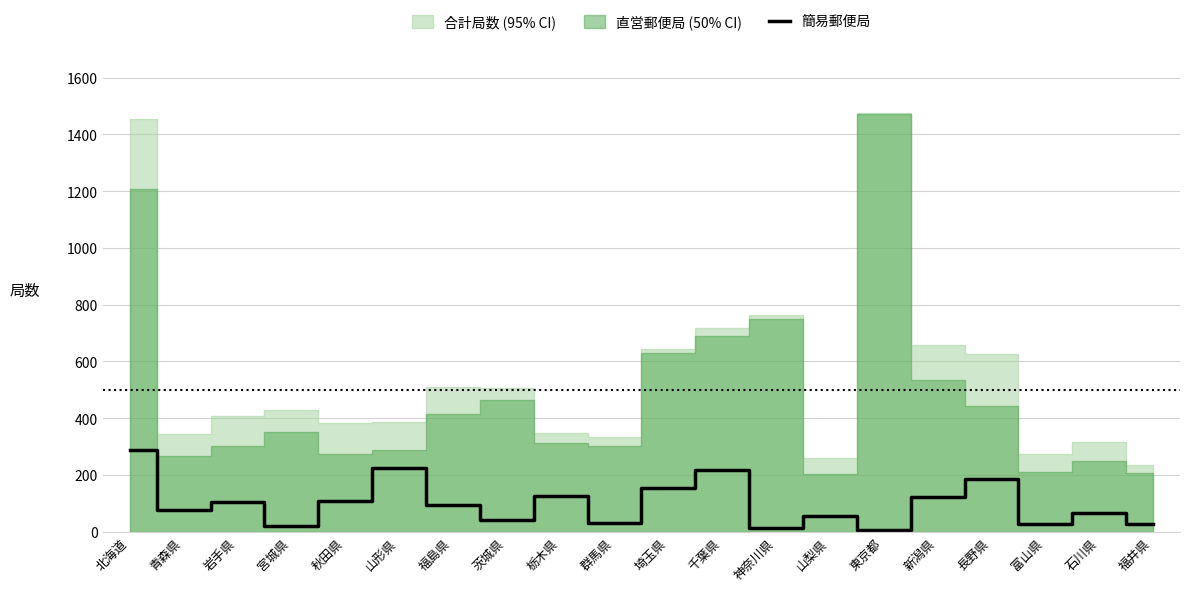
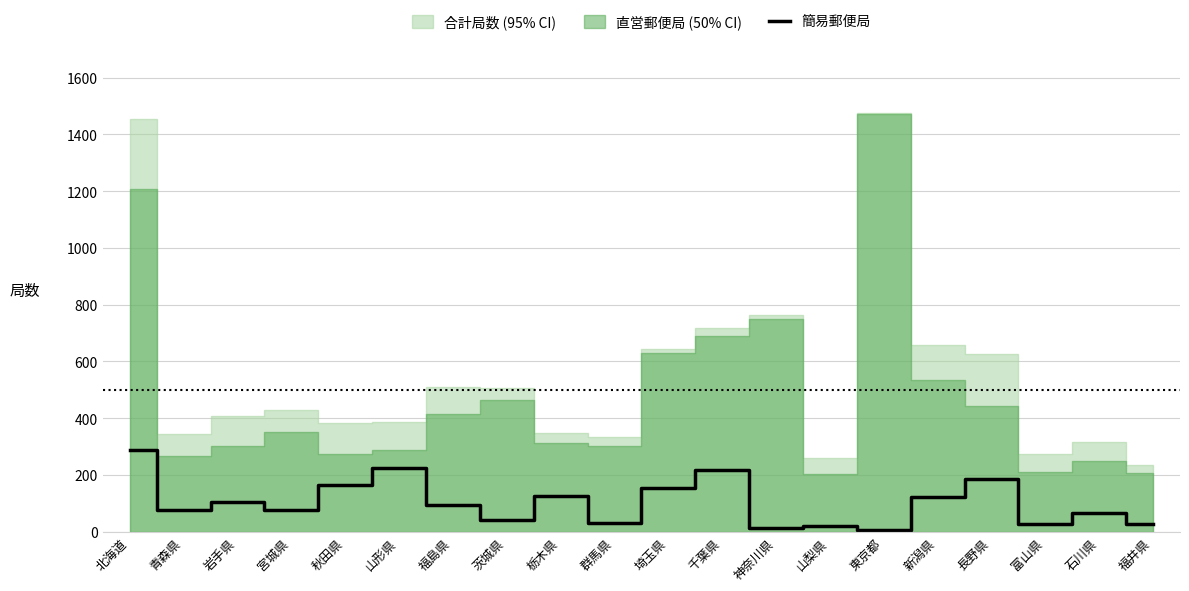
  {
    "簡易郵便局": {
      "北海道": 290,
      "青森県": 80,
      "岩手県": 110,
-     "宮城県": 20,
-     "秋田県": 110,
+     "宮城県": 80,
+     "秋田県": 170,
      "山形県": 220,
      "福島県": 90,
      "茨城県": 40,
      "栃木県": 130,
      "群馬県": 30,
      "埼玉県": 160,
      "千葉県": 220,
      "神奈川県": 10,
-     "山梨県": 60,
+     "山梨県": 20,
      "東京都": 10,
      "新潟県": 120,
      "長野県": 180,
      "富山県": 30,
      "石川県": 70,
      "福井県": 30
    }
  }
